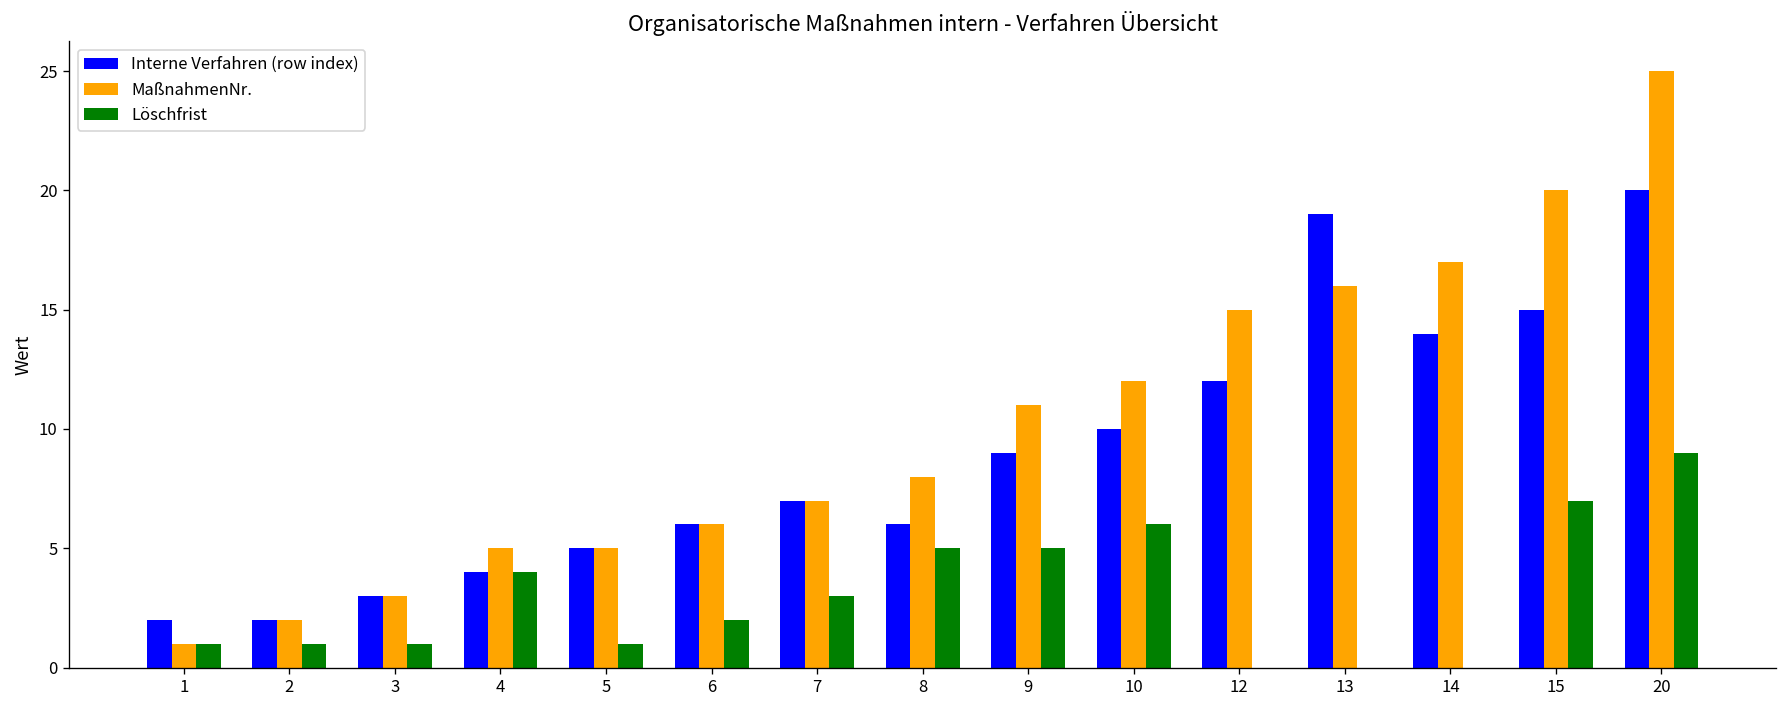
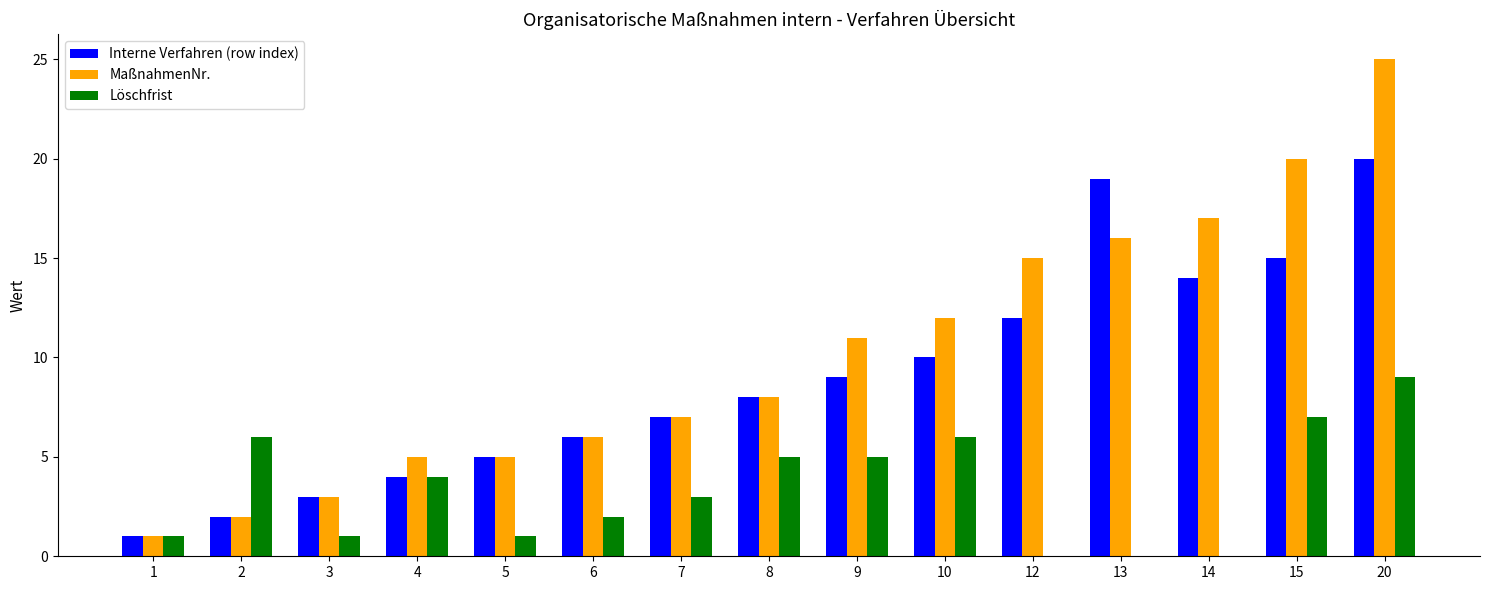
  {
    "Interne Verfahren (row index)": {
-     "1": 2,
+     "1": 1,
      "2": 2,
      "3": 3,
      "4": 4,
      "5": 5,
      "6": 6,
      "7": 7,
-     "8": 6,
+     "8": 8,
      "9": 9,
      "10": 10,
      "12": 12,
      "13": 19,
      "14": 14,
      "15": 15,
      "20": 20
    },
    "MaßnahmenNr.": {
      "1": 1,
      "2": 2,
      "3": 3,
      "4": 5,
      "5": 5,
      "6": 6,
      "7": 7,
      "8": 8,
      "9": 11,
      "10": 12,
      "12": 15,
      "13": 16,
      "14": 17,
      "15": 20,
      "20": 25
    },
    "Löschfrist": {
      "1": 1,
-     "2": 1,
+     "2": 6,
      "3": 1,
      "4": 4,
      "5": 1,
      "6": 2,
      "7": 3,
      "8": 5,
      "9": 5,
      "10": 6,
      "12": 0,
      "13": 0,
      "14": 0,
      "15": 7,
      "20": 9
    }
  }
